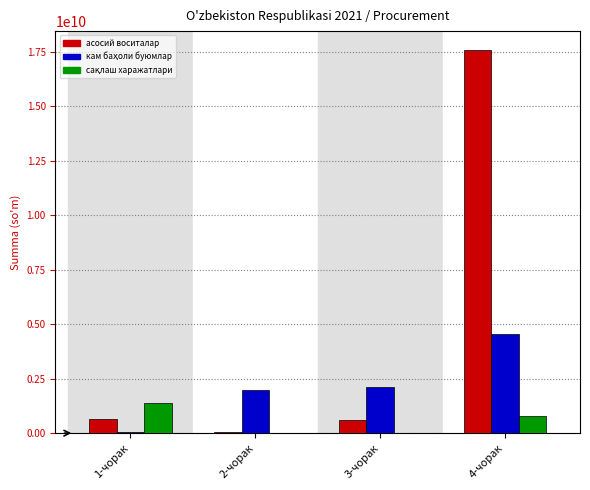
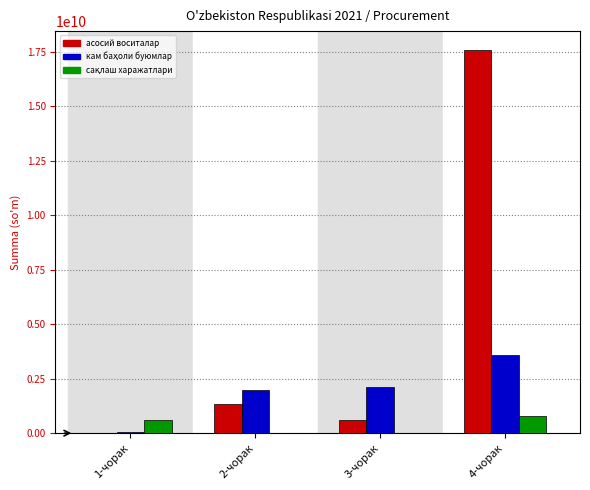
  {
    "асосий воситалар": {
-     "1-чорак": 700000000,
-     "2-чорак": 0,
+     "1-чорак": 0,
+     "2-чорак": 1300000000,
      "3-чорак": 600000000,
      "4-чорак": 17600000000
    },
    "кам баҳоли буюмлар": {
      "2-чорак": 2000000000,
      "3-чорак": 2100000000,
-     "4-чорак": 4600000000
+     "4-чорак": 3600000000
    },
    "сақлаш харажатлари": {
-     "1-чорак": 1400000000,
+     "1-чорак": 600000000,
      "2-чорак": 0,
      "3-чорак": 0,
      "4-чорак": 800000000
    }
  }
